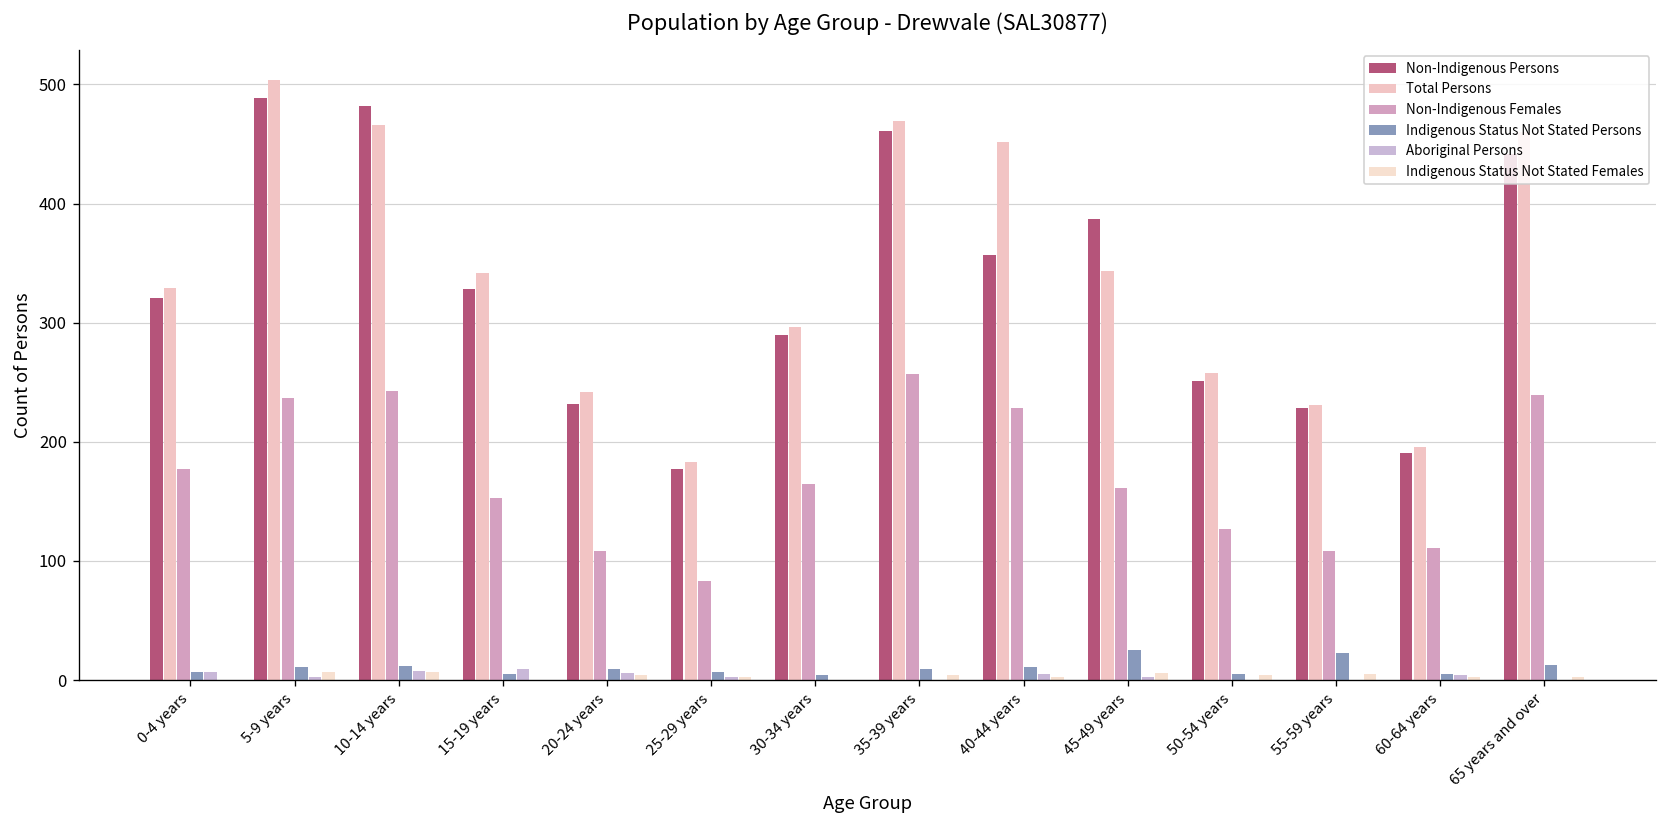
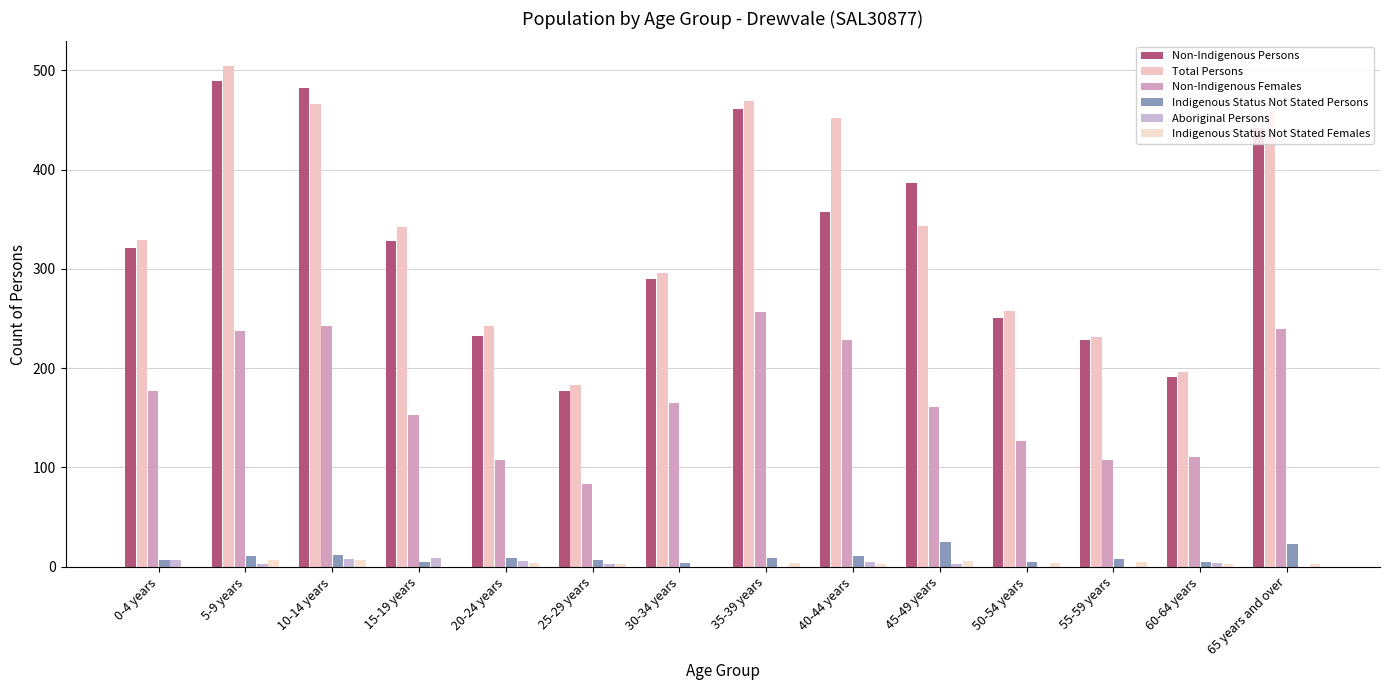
  {
    "Non-Indigenous Persons": {
      "0-4 years": 320,
      "5-9 years": 490,
      "10-14 years": 480,
      "15-19 years": 330,
      "20-24 years": 230,
      "25-29 years": 180,
      "30-34 years": 290,
      "35-39 years": 460,
      "40-44 years": 360,
      "45-49 years": 390,
      "50-54 years": 250,
      "55-59 years": 230,
      "60-64 years": 190
    },
    "Indigenous Status Not Stated Persons": {
      "0-4 years": 10,
      "5-9 years": 10,
      "10-14 years": 10,
      "15-19 years": 10,
      "20-24 years": 10,
      "25-29 years": 10,
      "30-34 years": 0,
      "35-39 years": 10,
      "40-44 years": 10,
      "45-49 years": 30,
      "50-54 years": 10,
-     "55-59 years": 20,
+     "55-59 years": 10,
      "60-64 years": 10,
-     "65 years and over": 10
+     "65 years and over": 20
    }
  }
